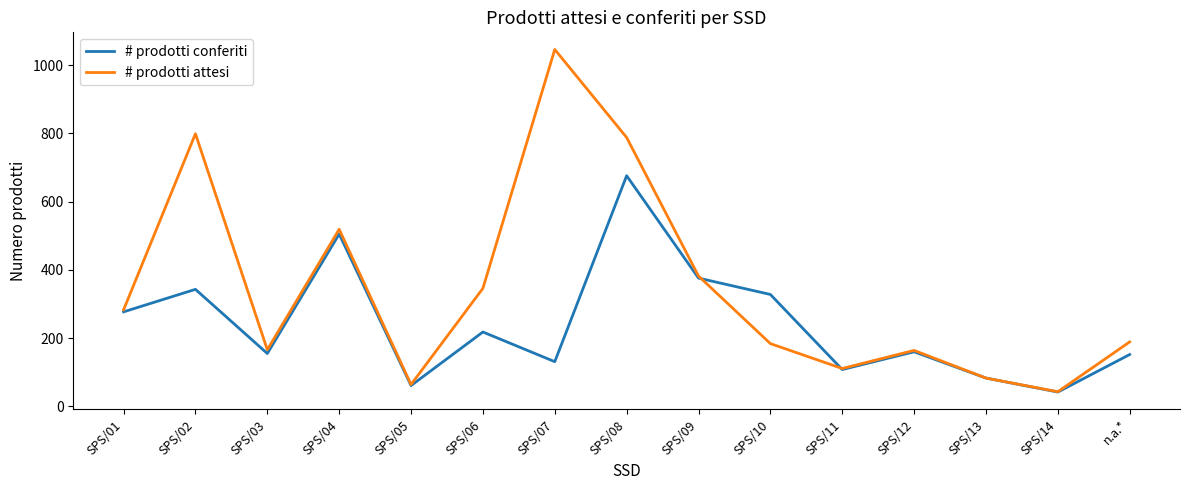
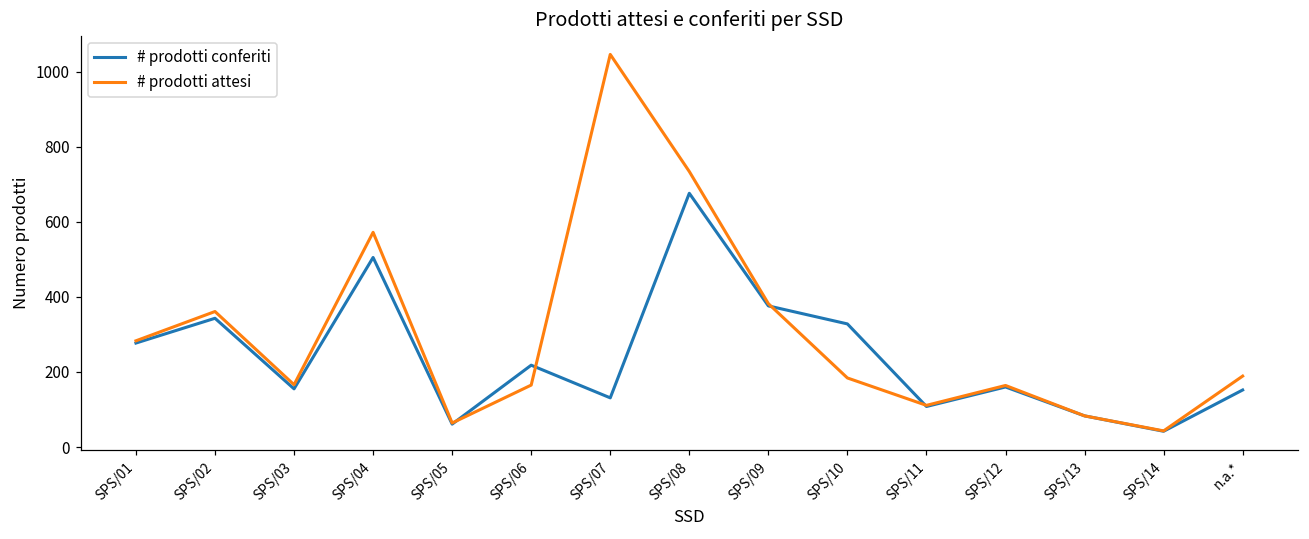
  {
    "# prodotti conferiti": {
      "SPS/02": 340,
      "SPS/03": 160,
      "SPS/04": 510,
      "SPS/06": 220,
      "SPS/07": 130,
      "SPS/08": 680,
      "SPS/10": 330,
      "n.a.*": 150
    },
    "# prodotti attesi": {
-     "SPS/02": 800,
+     "SPS/02": 360,
      "SPS/03": 170,
-     "SPS/04": 520,
-     "SPS/06": 350,
+     "SPS/04": 570,
+     "SPS/06": 170,
      "SPS/07": 1050,
-     "SPS/08": 790,
+     "SPS/08": 730,
      "SPS/10": 180,
      "n.a.*": 190
    }
  }
